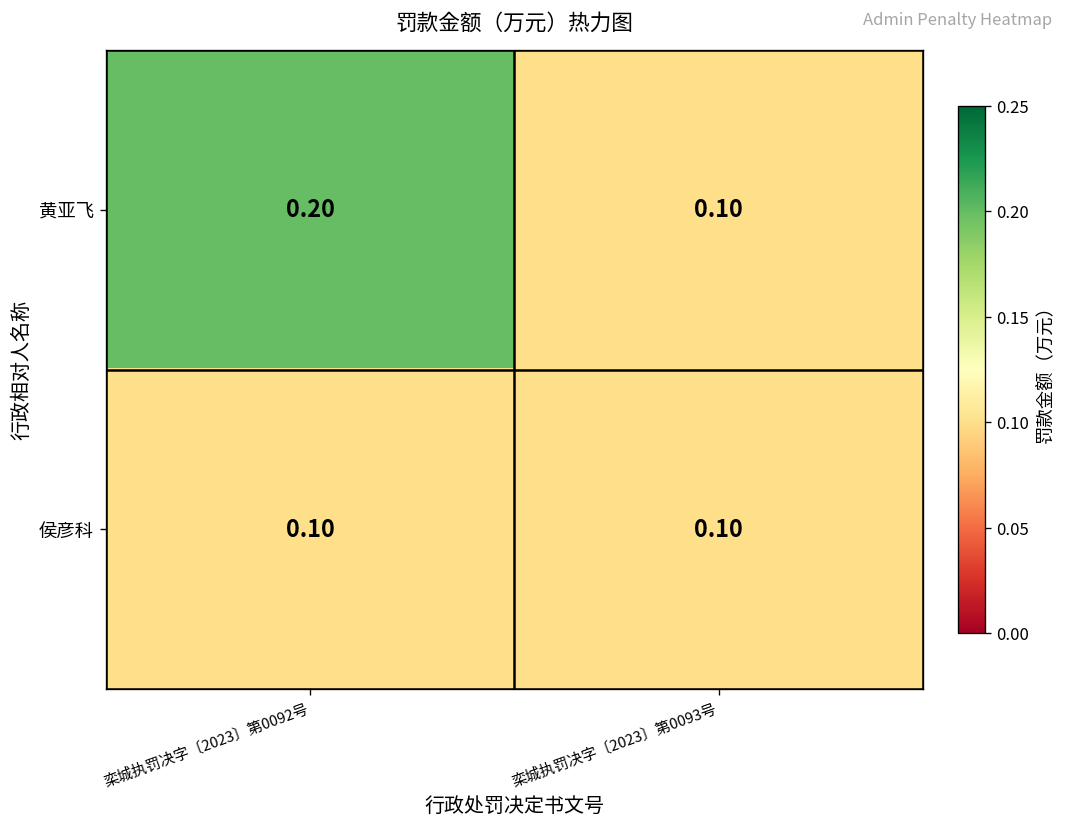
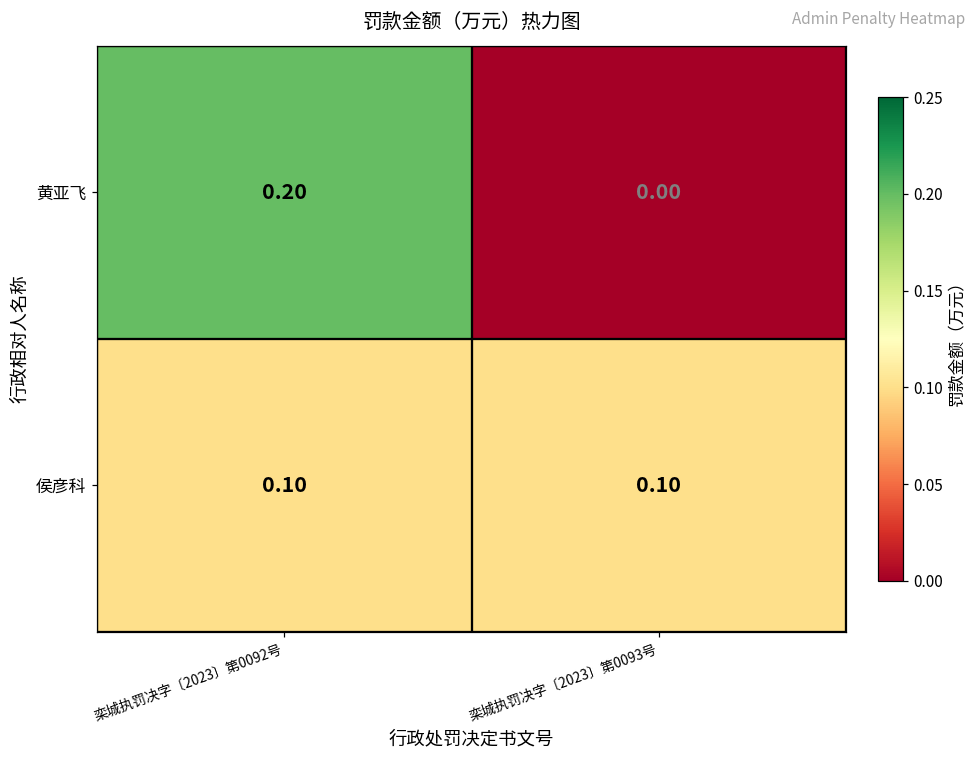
  {
    "黄亚飞": {
      "栾城执罚决字〔2023〕第0092号": 0.20,
-     "栾城执罚决字〔2023〕第0093号": 0.10
+     "栾城执罚决字〔2023〕第0093号": 0.00
    },
    "侯彦科": {
      "栾城执罚决字〔2023〕第0092号": 0.10,
      "栾城执罚决字〔2023〕第0093号": 0.10
    }
  }
